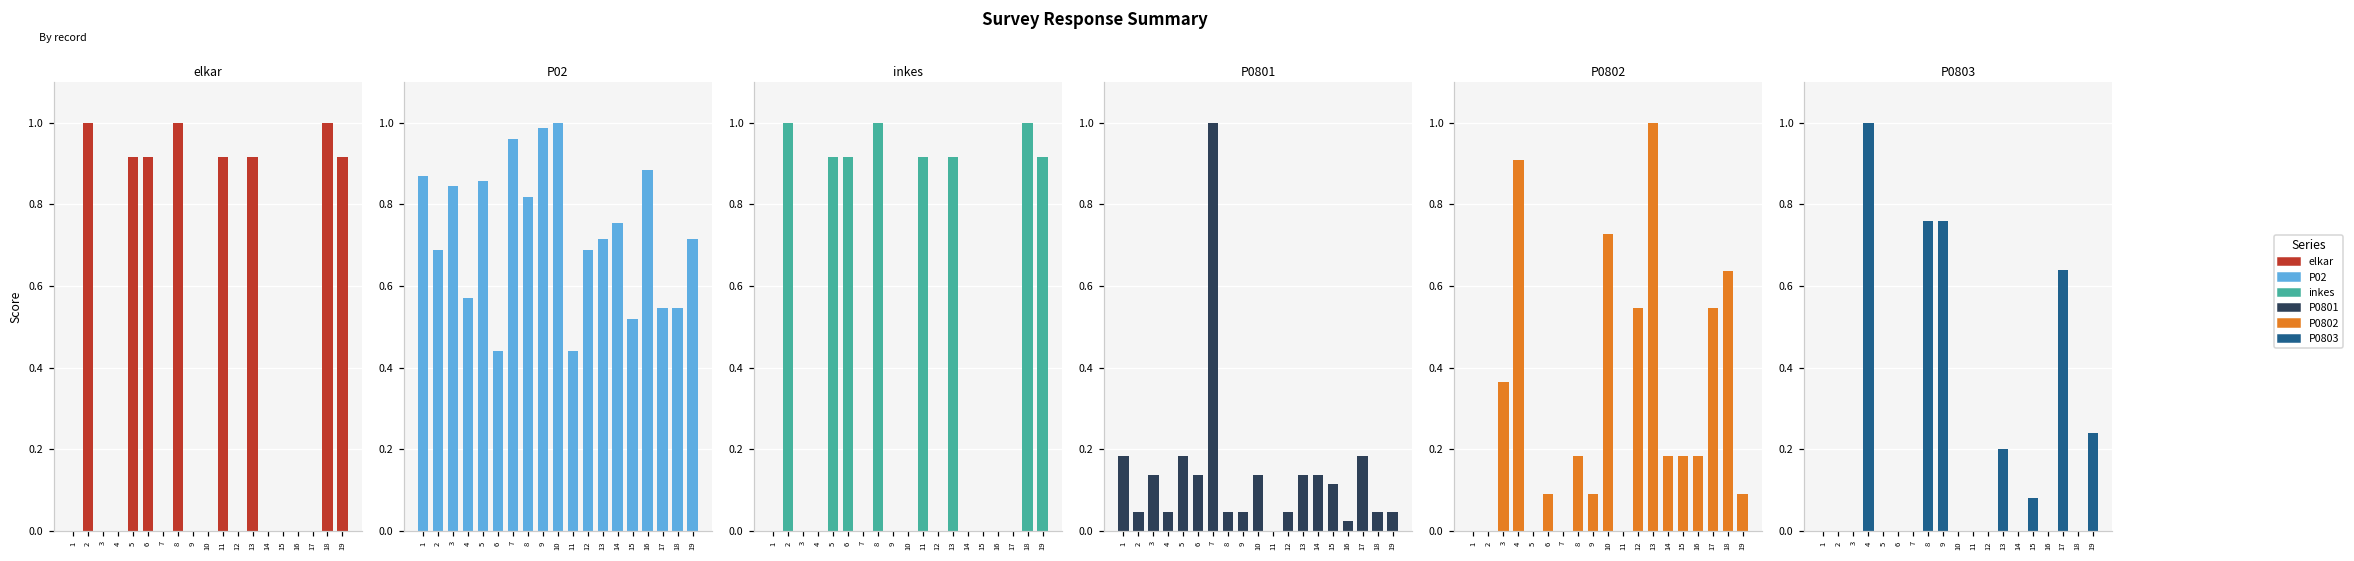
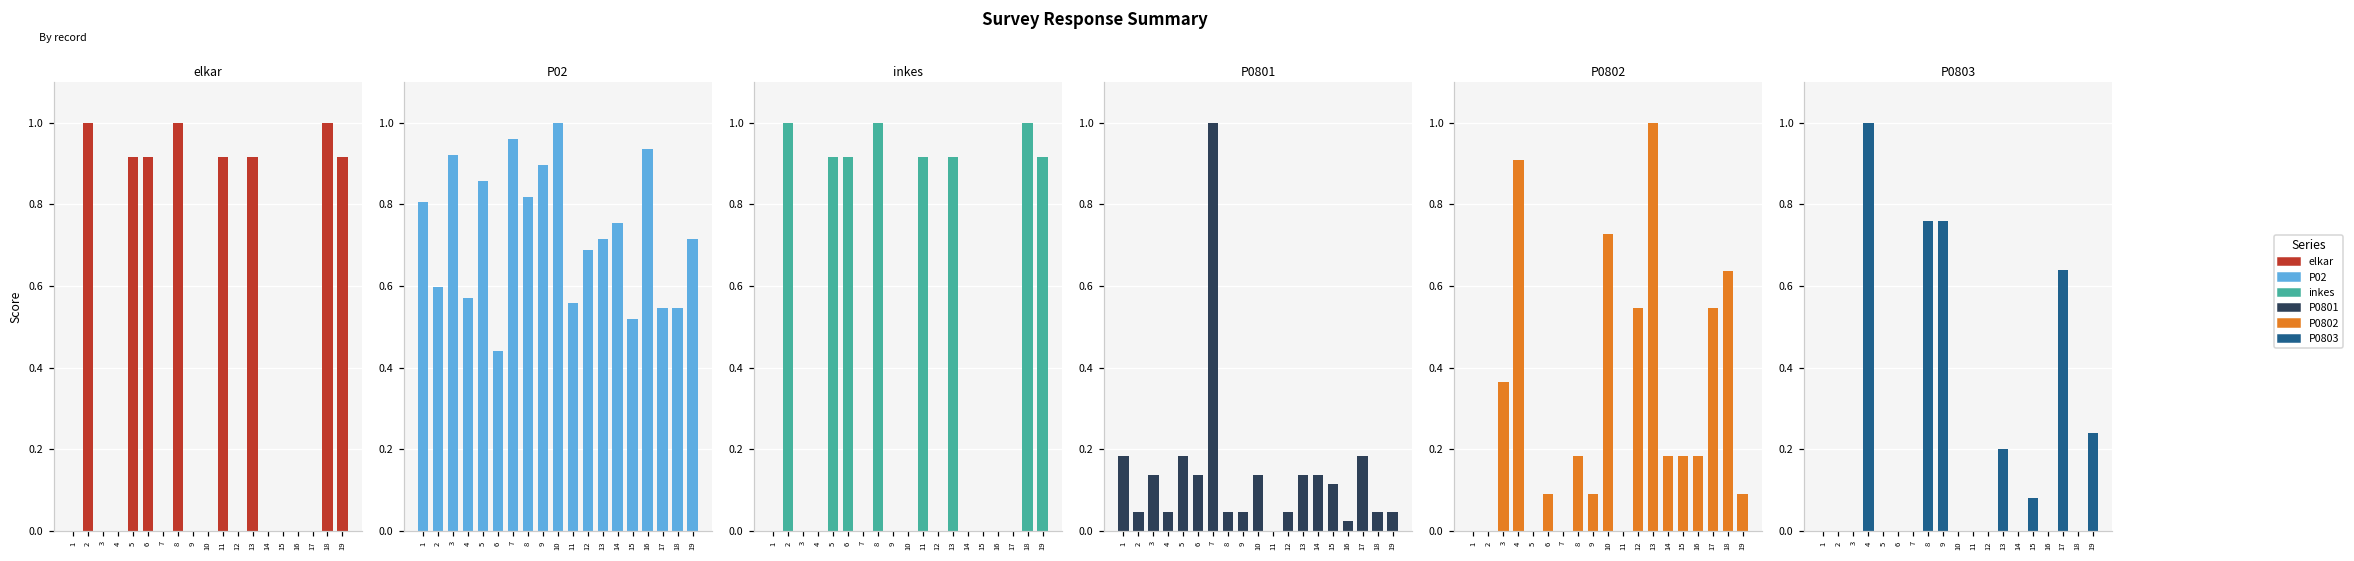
  {
    "elkar": {
      "1": 0.00,
      "2": 1.00,
      "3": 0.00,
      "4": 0.00,
      "5": 0.92,
      "6": 0.92,
      "7": 0.00,
      "8": 1.00,
      "9": 0.00,
      "10": 0.00,
      "11": 0.92,
      "12": 0.00,
      "13": 0.92,
      "14": 0.00,
      "15": 0.00,
      "16": 0.00,
      "17": 0.00,
      "18": 1.00,
      "19": 0.92
    },
    "P02": {
-     "1": 0.87,
-     "2": 0.69,
-     "3": 0.84,
+     "1": 0.81,
+     "2": 0.60,
+     "3": 0.92,
      "4": 0.57,
      "5": 0.86,
      "6": 0.44,
      "7": 0.96,
      "8": 0.82,
-     "9": 0.99,
+     "9": 0.90,
      "10": 1.00,
-     "11": 0.44,
+     "11": 0.56,
      "12": 0.69,
      "13": 0.71,
      "14": 0.75,
      "15": 0.52,
-     "16": 0.88,
+     "16": 0.94,
      "17": 0.55,
      "18": 0.55,
      "19": 0.71
    },
    "inkes": {
      "1": 0.00,
      "2": 1.00,
      "3": 0.00,
      "4": 0.00,
      "5": 0.92,
      "6": 0.92,
      "7": 0.00,
      "8": 1.00,
      "9": 0.00,
      "10": 0.00,
      "11": 0.92,
      "12": 0.00,
      "13": 0.92,
      "14": 0.00,
      "15": 0.00,
      "16": 0.00,
      "17": 0.00,
      "18": 1.00,
      "19": 0.92
    },
    "P0801": {
      "1": 0.18,
      "2": 0.05,
      "3": 0.14,
      "4": 0.05,
      "5": 0.18,
      "6": 0.14,
      "7": 1.00,
      "8": 0.05,
      "9": 0.05,
      "10": 0.14,
      "11": 0.00,
      "12": 0.05,
      "13": 0.14,
      "14": 0.14,
      "15": 0.11,
      "16": 0.02,
      "17": 0.18,
      "18": 0.05,
      "19": 0.05
    },
    "P0802": {
      "1": 0.00,
      "2": 0.00,
      "3": 0.36,
      "4": 0.91,
      "5": 0.00,
      "6": 0.09,
      "7": 0.00,
      "8": 0.18,
      "9": 0.09,
      "10": 0.73,
      "11": 0.00,
      "12": 0.55,
      "13": 1.00,
      "14": 0.18,
      "15": 0.18,
      "16": 0.18,
      "17": 0.55,
      "18": 0.64,
      "19": 0.09
    },
    "P0803": {
      "1": 0.00,
      "2": 0.00,
      "3": 0.00,
      "4": 1.00,
      "5": 0.00,
      "6": 0.00,
      "7": 0.00,
      "8": 0.76,
      "9": 0.76,
      "10": 0.00,
      "11": 0.00,
      "12": 0.00,
      "13": 0.20,
      "14": 0.00,
      "15": 0.08,
      "16": 0.00,
      "17": 0.64,
      "18": 0.00,
      "19": 0.24
    }
  }
